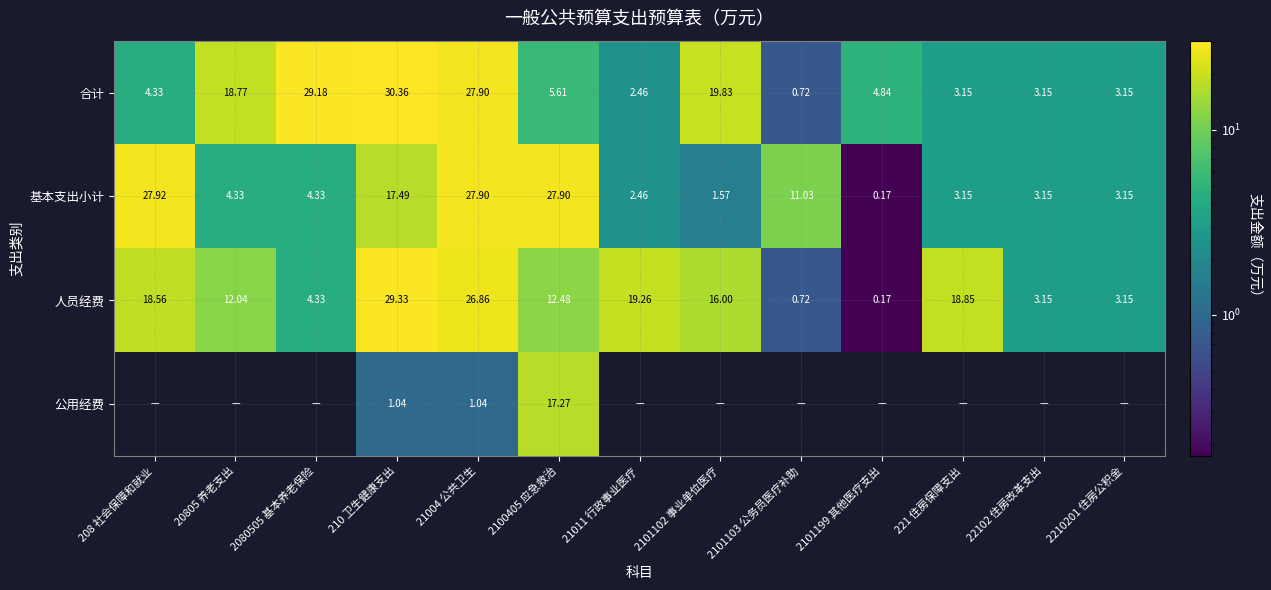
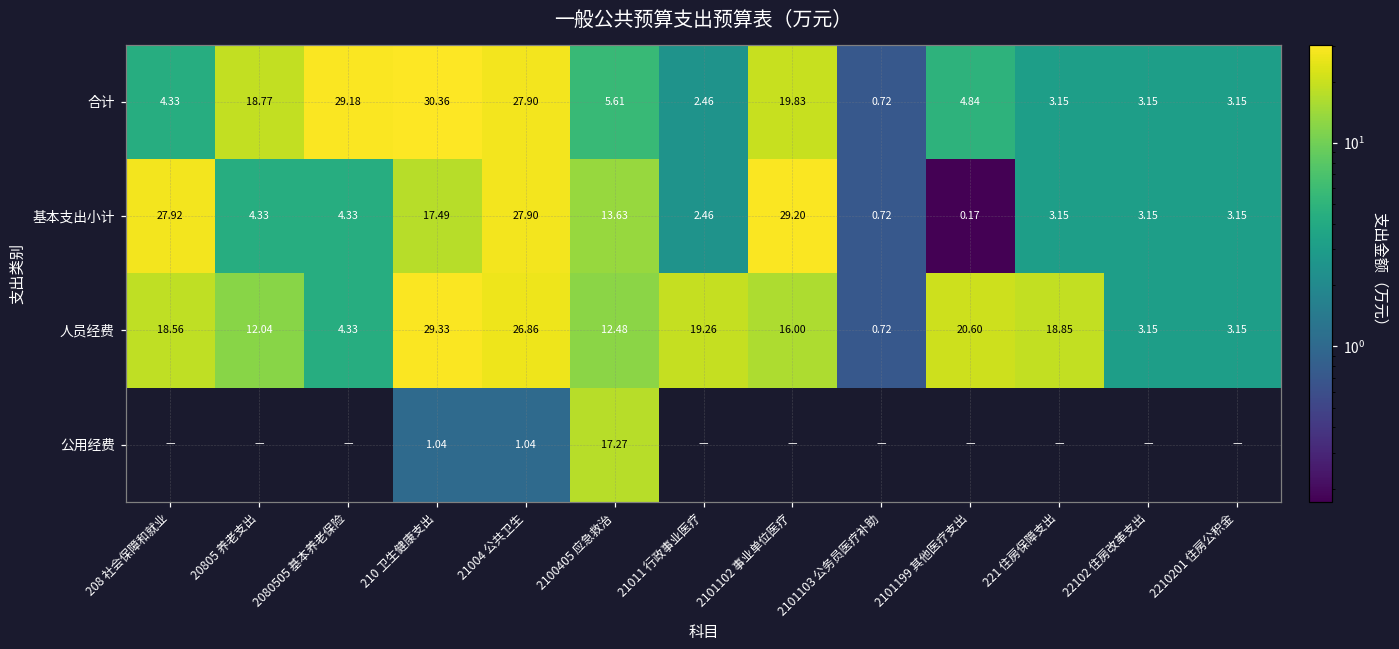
  {
    "合计": {
      "208 社会保障和就业": 4.33,
      "20805 养老支出": 18.77,
      "2080505 基本养老保险": 29.18,
      "210 卫生健康支出": 30.36,
      "21004 公共卫生": 27.90,
      "2100405 应急救治": 5.61,
      "21011 行政事业医疗": 2.46,
      "2101102 事业单位医疗": 19.83,
      "2101103 公务员医疗补助": 0.72,
      "2101199 其他医疗支出": 4.84,
      "221 住房保障支出": 3.15,
      "22102 住房改革支出": 3.15,
      "2210201 住房公积金": 3.15
    },
    "基本支出小计": {
      "208 社会保障和就业": 27.92,
      "20805 养老支出": 4.33,
      "2080505 基本养老保险": 4.33,
      "210 卫生健康支出": 17.49,
      "21004 公共卫生": 27.90,
-     "2100405 应急救治": 27.90,
+     "2100405 应急救治": 13.63,
      "21011 行政事业医疗": 2.46,
-     "2101102 事业单位医疗": 1.57,
-     "2101103 公务员医疗补助": 11.03,
+     "2101102 事业单位医疗": 29.20,
+     "2101103 公务员医疗补助": 0.72,
      "2101199 其他医疗支出": 0.17,
      "221 住房保障支出": 3.15,
      "22102 住房改革支出": 3.15,
      "2210201 住房公积金": 3.15
    },
    "人员经费": {
      "208 社会保障和就业": 18.56,
      "20805 养老支出": 12.04,
      "2080505 基本养老保险": 4.33,
      "210 卫生健康支出": 29.33,
      "21004 公共卫生": 26.86,
      "2100405 应急救治": 12.48,
      "21011 行政事业医疗": 19.26,
      "2101102 事业单位医疗": 16.00,
      "2101103 公务员医疗补助": 0.72,
-     "2101199 其他医疗支出": 0.17,
+     "2101199 其他医疗支出": 20.60,
      "221 住房保障支出": 18.85,
      "22102 住房改革支出": 3.15,
      "2210201 住房公积金": 3.15
    },
    "公用经费": {
      "210 卫生健康支出": 1.04,
      "21004 公共卫生": 1.04,
      "2100405 应急救治": 17.27
    }
  }
